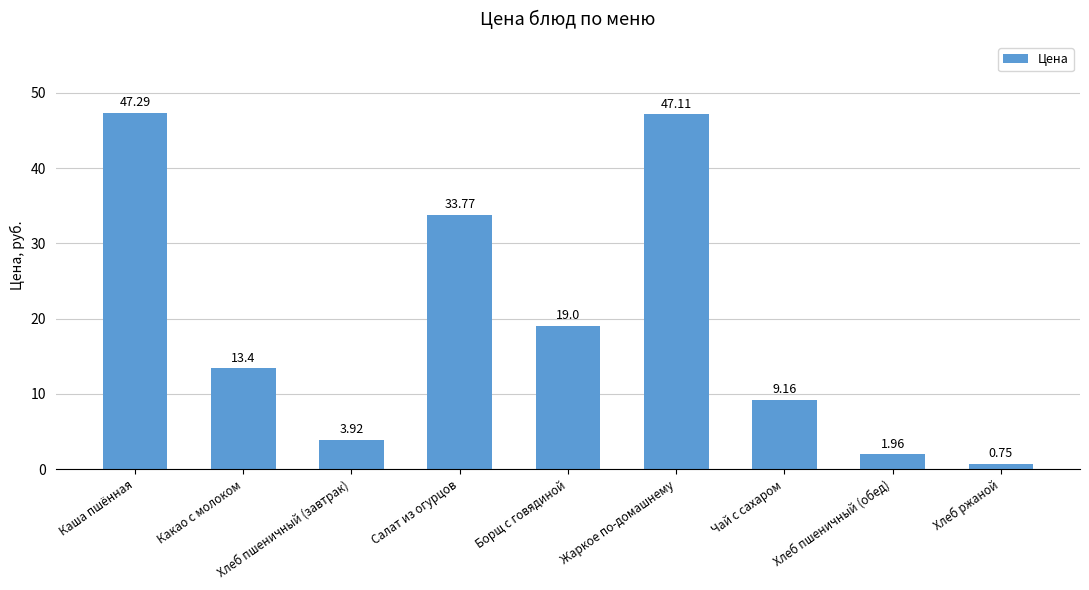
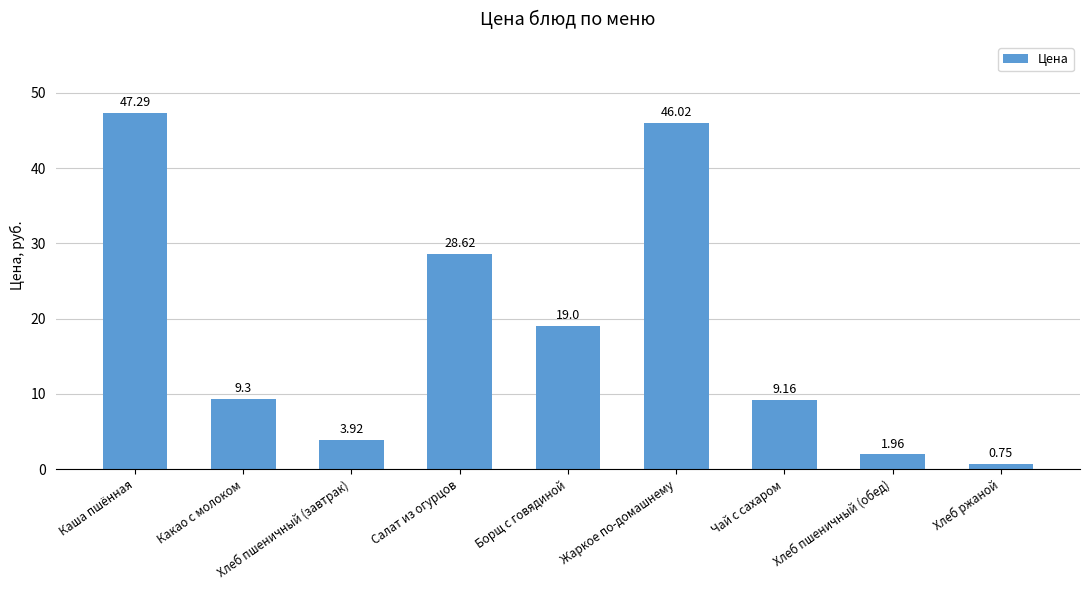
  {
    "Каша пшённая": 47.29,
-   "Какао с молоком": 13.4,
+   "Какао с молоком": 9.3,
    "Хлеб пшеничный (завтрак)": 3.92,
-   "Салат из огурцов": 33.77,
+   "Салат из огурцов": 28.62,
    "Борщ с говядиной": 19.0,
-   "Жаркое по-домашнему": 47.11,
+   "Жаркое по-домашнему": 46.02,
    "Чай с сахаром": 9.16,
    "Хлеб пшеничный (обед)": 1.96,
    "Хлеб ржаной": 0.75
  }
